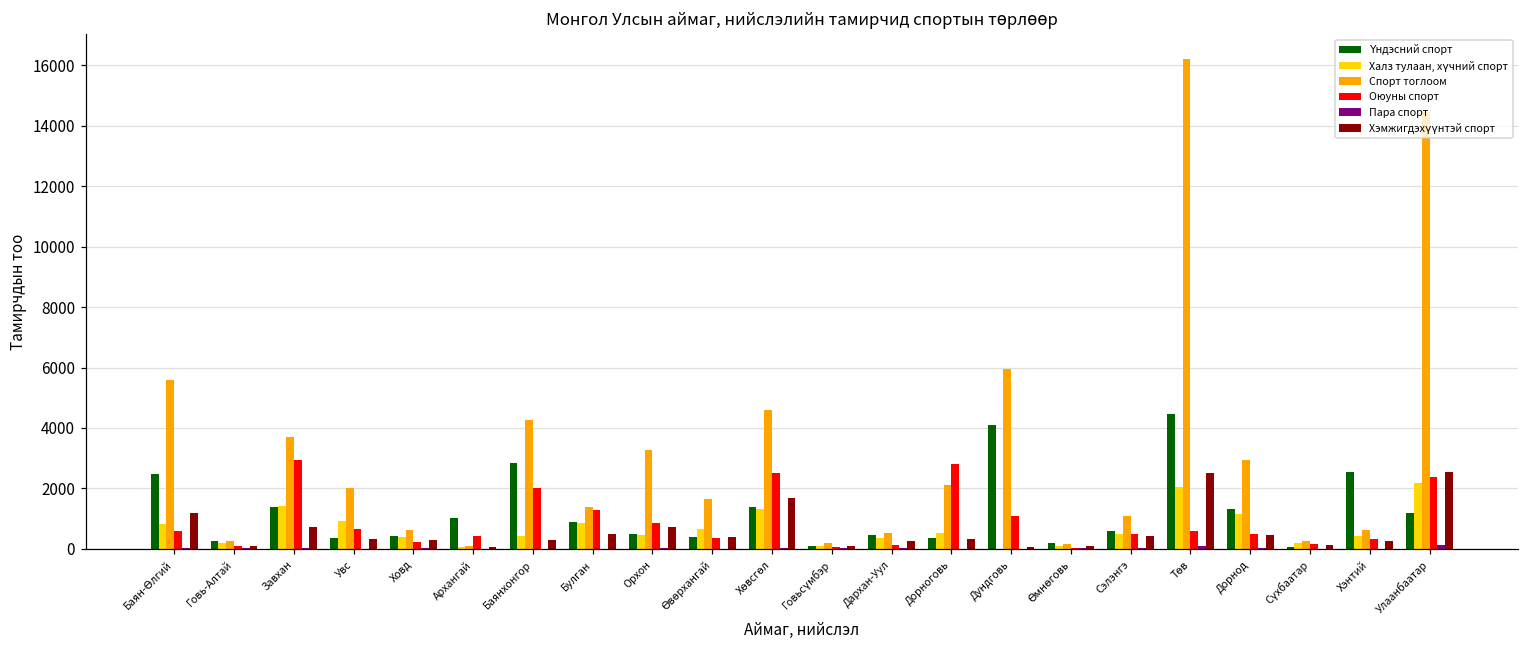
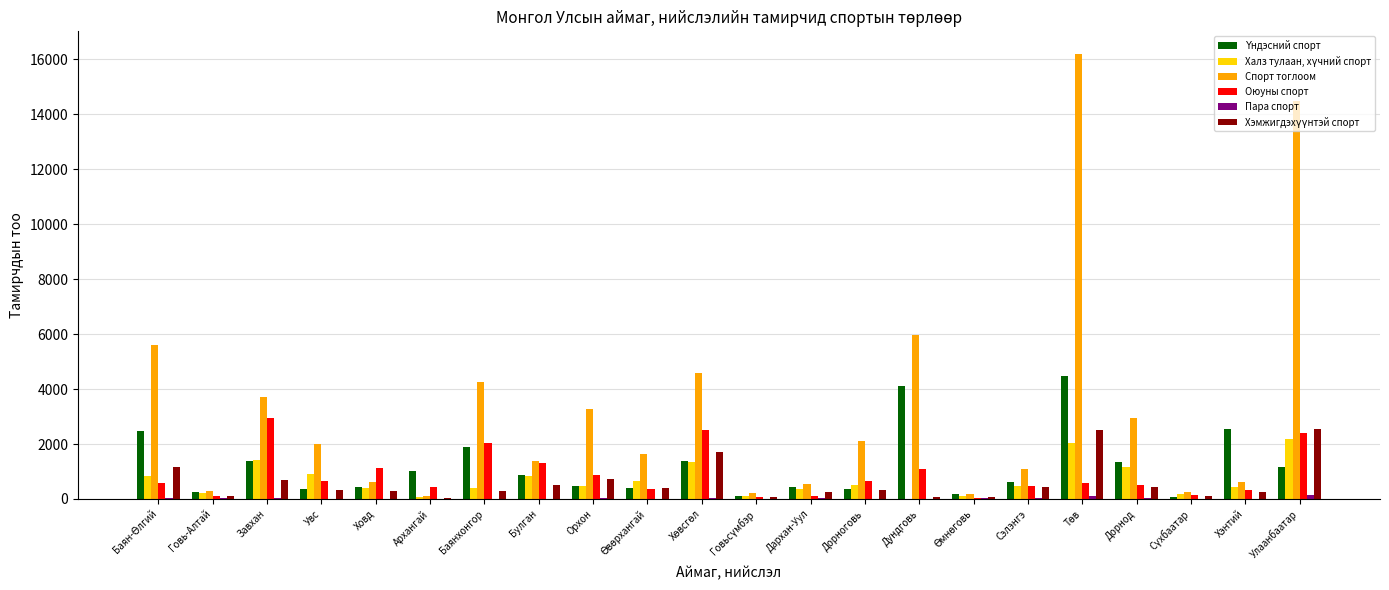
  {
    "Үндэсний спорт": {
      "Баян-Өлгий": 2500,
      "Говь-Алтай": 300,
      "Завхан": 1400,
      "Увс": 300,
      "Ховд": 400,
      "Архангай": 1000,
-     "Баянхонгор": 2800,
+     "Баянхонгор": 1900,
      "Булган": 900,
      "Орхон": 500,
      "Өвөрхангай": 400,
      "Хөвсгөл": 1400,
      "Говьсүмбэр": 100,
      "Дархан-Уул": 500,
      "Дорноговь": 400,
      "Дундговь": 4100,
      "Өмнөговь": 200,
      "Сэлэнгэ": 600,
      "Төв": 4500,
      "Дорнод": 1300,
      "Хэнтий": 2500,
      "Улаанбаатар": 1200
    },
    "Оюуны спорт": {
      "Баян-Өлгий": 600,
      "Говь-Алтай": 100,
      "Завхан": 2900,
      "Увс": 600,
-     "Ховд": 200,
+     "Ховд": 1100,
      "Архангай": 400,
      "Баянхонгор": 2000,
      "Булган": 1300,
      "Орхон": 900,
      "Өвөрхангай": 300,
      "Хөвсгөл": 2500,
      "Дархан-Уул": 100,
-     "Дорноговь": 2800,
+     "Дорноговь": 700,
      "Дундговь": 1100,
      "Сэлэнгэ": 500,
      "Төв": 600,
      "Дорнод": 500,
      "Сүхбаатар": 200,
      "Хэнтий": 300,
      "Улаанбаатар": 2400
    },
    "Пара спорт": {
      "Увс": 0,
      "Архангай": 0,
      "Баянхонгор": 0,
      "Булган": 0,
      "Өвөрхангай": 0,
      "Дорноговь": 0,
      "Дундговь": 0,
      "Төв": 100,
      "Хэнтий": 0,
      "Улаанбаатар": 100
    },
    "Хэмжигдэхүүнтэй спорт": {
      "Баян-Өлгий": 1200,
      "Говь-Алтай": 100,
      "Завхан": 700,
      "Увс": 300,
      "Ховд": 300,
      "Баянхонгор": 300,
      "Булган": 500,
      "Орхон": 700,
      "Өвөрхангай": 400,
      "Хөвсгөл": 1700,
      "Дархан-Уул": 300,
      "Дорноговь": 300,
      "Сэлэнгэ": 400,
      "Төв": 2500,
      "Дорнод": 500,
      "Сүхбаатар": 100,
      "Хэнтий": 300,
      "Улаанбаатар": 2500
    }
  }
